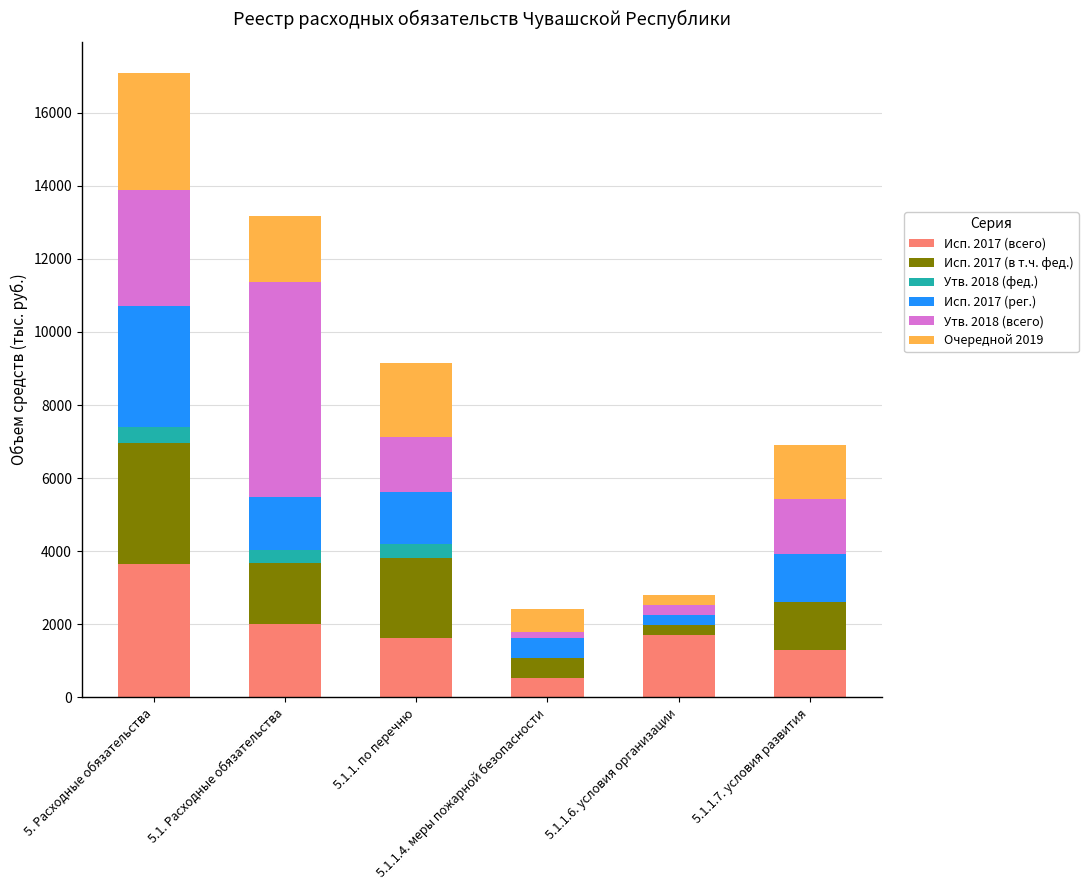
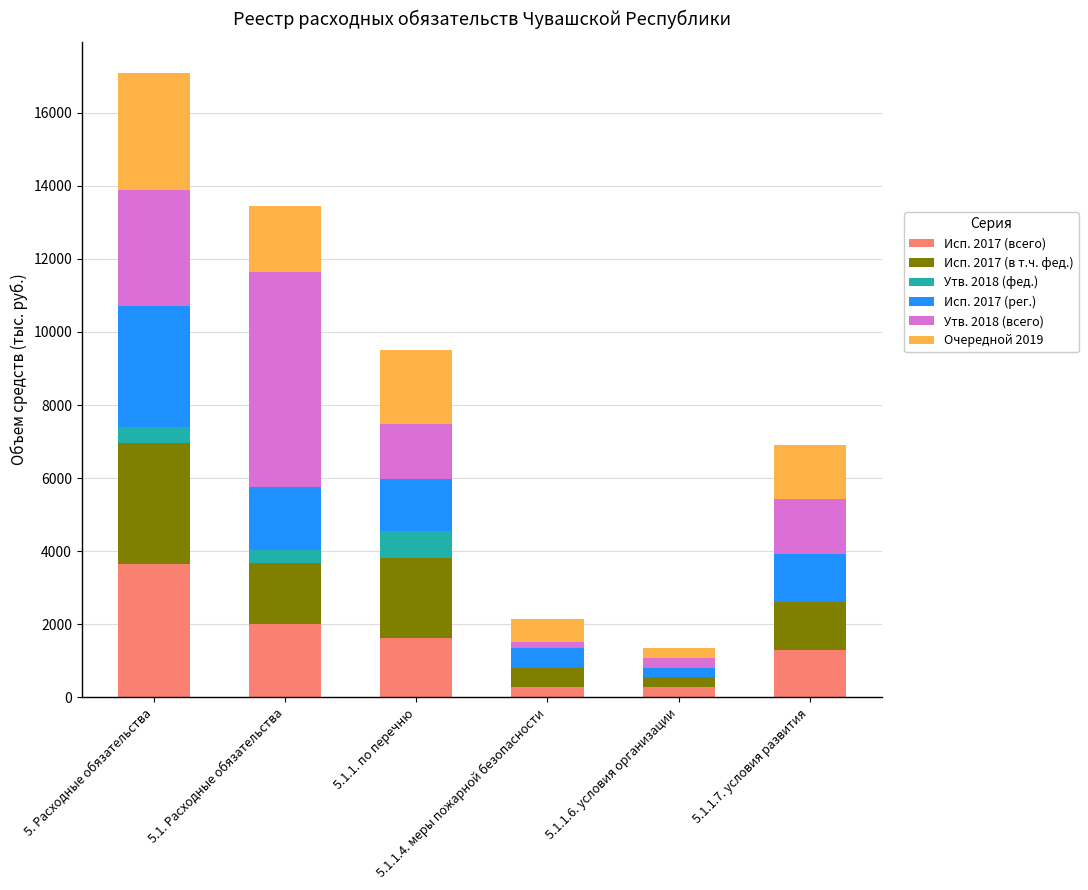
  {
    "Исп. 2017 (всего)": {
      "5. Расходные обязательства": 3600,
      "5.1. Расходные обязательства": 2000,
      "5.1.1. по перечню": 1600,
-     "5.1.1.4. меры пожарной безопасности": 500,
-     "5.1.1.6. условия организации": 1700,
+     "5.1.1.4. меры пожарной безопасности": 300,
+     "5.1.1.6. условия организации": 300,
      "5.1.1.7. условия развития": 1300
    },
    "Исп. 2017 (в т.ч. фед.)": {
      "5. Расходные обязательства": 3300,
      "5.1. Расходные обязательства": 1700,
      "5.1.1. по перечню": 2200,
      "5.1.1.4. меры пожарной безопасности": 500,
      "5.1.1.6. условия организации": 300,
      "5.1.1.7. условия развития": 1300
    },
    "Утв. 2018 (фед.)": {
      "5. Расходные обязательства": 400,
      "5.1. Расходные обязательства": 400,
-     "5.1.1. по перечню": 400,
+     "5.1.1. по перечню": 700,
      "5.1.1.4. меры пожарной безопасности": 0,
      "5.1.1.6. условия организации": 0,
      "5.1.1.7. условия развития": 0
    },
    "Исп. 2017 (рег.)": {
      "5. Расходные обязательства": 3300,
-     "5.1. Расходные обязательства": 1400,
+     "5.1. Расходные обязательства": 1700,
      "5.1.1. по перечню": 1400,
      "5.1.1.4. меры пожарной безопасности": 500,
      "5.1.1.6. условия организации": 300,
      "5.1.1.7. условия развития": 1300
    },
    "Утв. 2018 (всего)": {
      "5. Расходные обязательства": 3200,
      "5.1. Расходные обязательства": 5900,
      "5.1.1. по перечню": 1500,
      "5.1.1.4. меры пожарной безопасности": 200,
      "5.1.1.6. условия организации": 300,
      "5.1.1.7. условия развития": 1500
    },
    "Очередной 2019": {
      "5. Расходные обязательства": 3200,
      "5.1. Расходные обязательства": 1800,
      "5.1.1. по перечню": 2000,
      "5.1.1.4. меры пожарной безопасности": 600,
      "5.1.1.6. условия организации": 300,
      "5.1.1.7. условия развития": 1500
    }
  }
